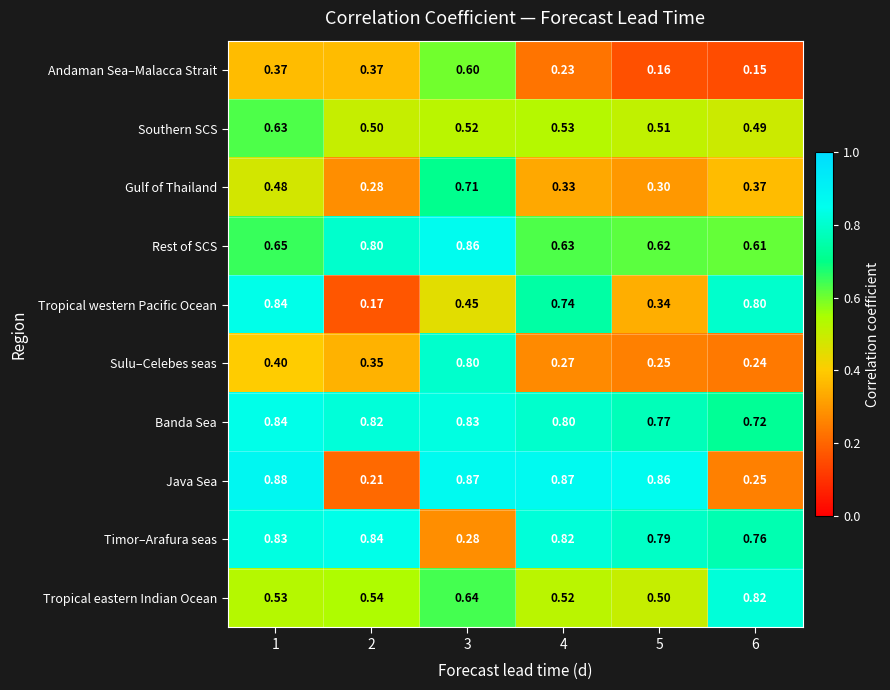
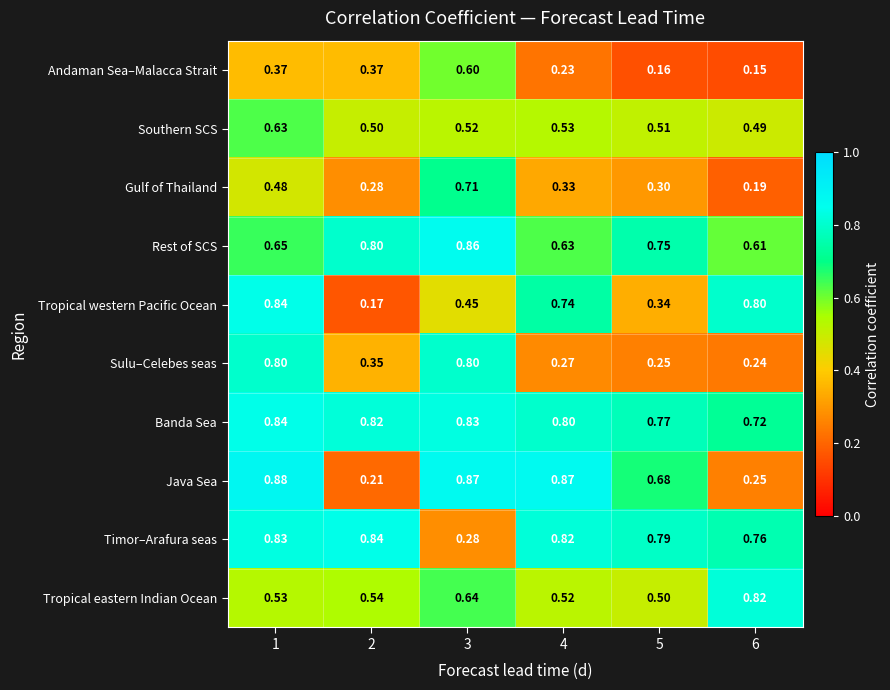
  {
    "Andaman Sea–Malacca Strait": {
      "1": 0.37,
      "2": 0.37,
      "3": 0.60,
      "4": 0.23,
      "5": 0.16,
      "6": 0.15
    },
    "Southern SCS": {
      "1": 0.63,
      "2": 0.50,
      "3": 0.52,
      "4": 0.53,
      "5": 0.51,
      "6": 0.49
    },
    "Gulf of Thailand": {
      "1": 0.48,
      "2": 0.28,
      "3": 0.71,
      "4": 0.33,
      "5": 0.30,
-     "6": 0.37
+     "6": 0.19
    },
    "Rest of SCS": {
      "1": 0.65,
      "2": 0.80,
      "3": 0.86,
      "4": 0.63,
-     "5": 0.62,
+     "5": 0.75,
      "6": 0.61
    },
    "Tropical western Pacific Ocean": {
      "1": 0.84,
      "2": 0.17,
      "3": 0.45,
      "4": 0.74,
      "5": 0.34,
      "6": 0.80
    },
    "Sulu–Celebes seas": {
-     "1": 0.40,
+     "1": 0.80,
      "2": 0.35,
      "3": 0.80,
      "4": 0.27,
      "5": 0.25,
      "6": 0.24
    },
    "Banda Sea": {
      "1": 0.84,
      "2": 0.82,
      "3": 0.83,
      "4": 0.80,
      "5": 0.77,
      "6": 0.72
    },
    "Java Sea": {
      "1": 0.88,
      "2": 0.21,
      "3": 0.87,
      "4": 0.87,
-     "5": 0.86,
+     "5": 0.68,
      "6": 0.25
    },
    "Timor–Arafura seas": {
      "1": 0.83,
      "2": 0.84,
      "3": 0.28,
      "4": 0.82,
      "5": 0.79,
      "6": 0.76
    },
    "Tropical eastern Indian Ocean": {
      "1": 0.53,
      "2": 0.54,
      "3": 0.64,
      "4": 0.52,
      "5": 0.50,
      "6": 0.82
    }
  }
